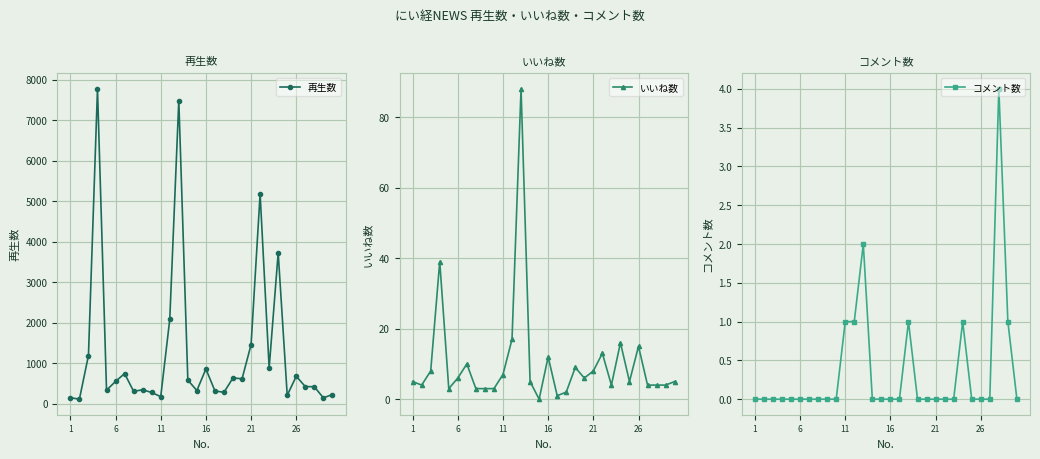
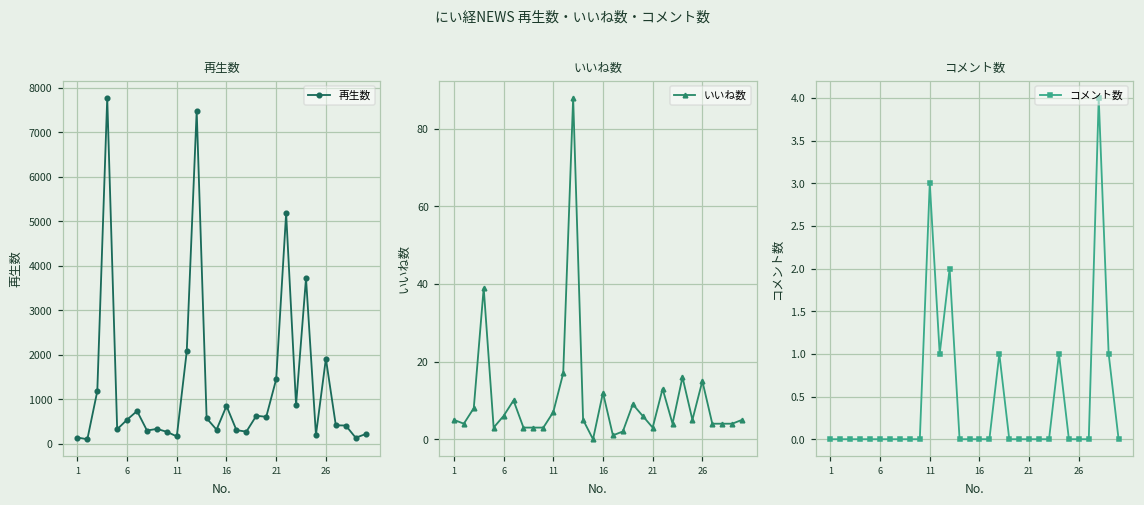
  {
    "再生数": {
      "1": 100,
      "6": 500,
      "11": 200,
      "16": 900,
      "21": 1500,
-     "26": 700
+     "26": 1900
    },
    "いいね数": {
      "1": 5,
      "6": 6,
      "11": 7,
      "16": 12,
-     "21": 8,
+     "21": 3,
      "26": 15
    },
    "コメント数": {
      "1": 0,
      "6": 0,
-     "11": 1,
+     "11": 3,
      "16": 0,
      "21": 0,
      "26": 0
    }
  }
